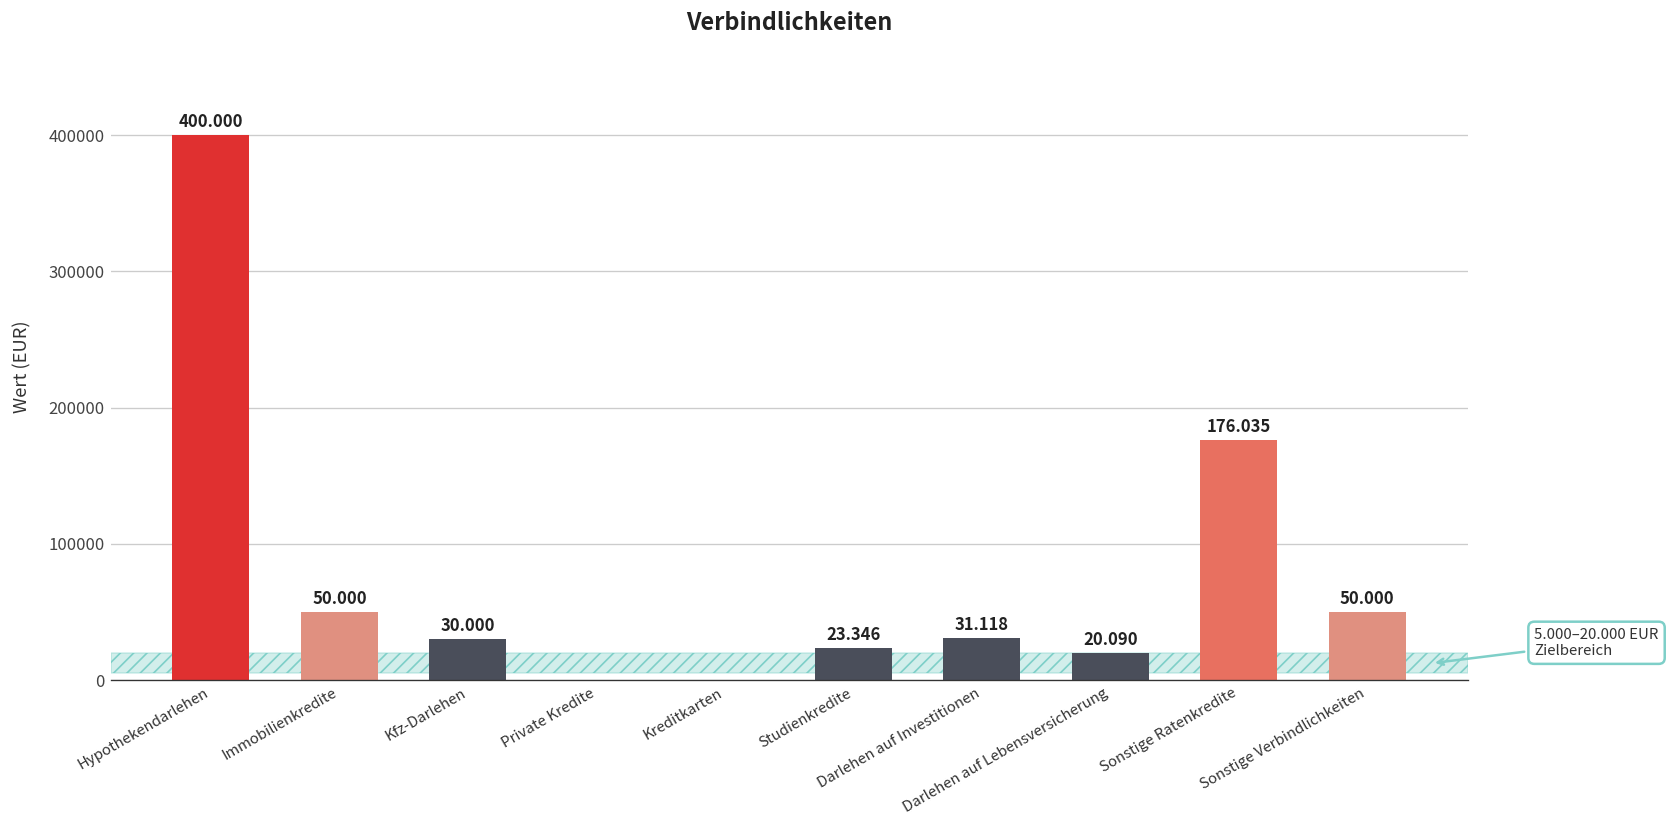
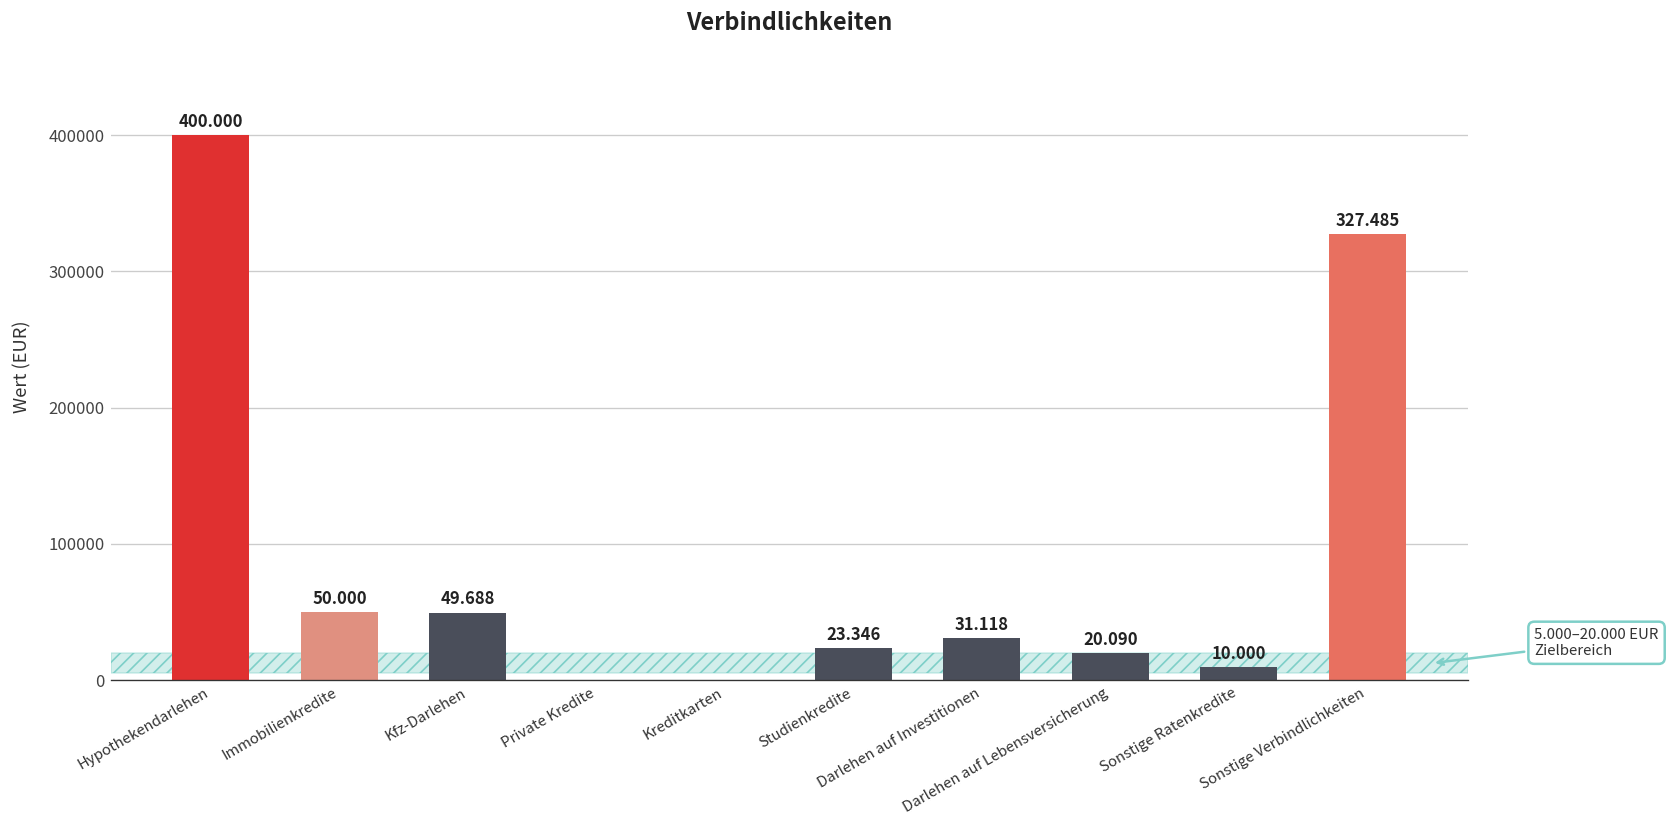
  {
-   "Kfz-Darlehen": 30.000,
-   "Sonstige Ratenkredite": 176.035,
-   "Sonstige Verbindlichkeiten": 50.000
+   "Kfz-Darlehen": 49.688,
+   "Sonstige Ratenkredite": 10.000,
+   "Sonstige Verbindlichkeiten": 327.485
  }
